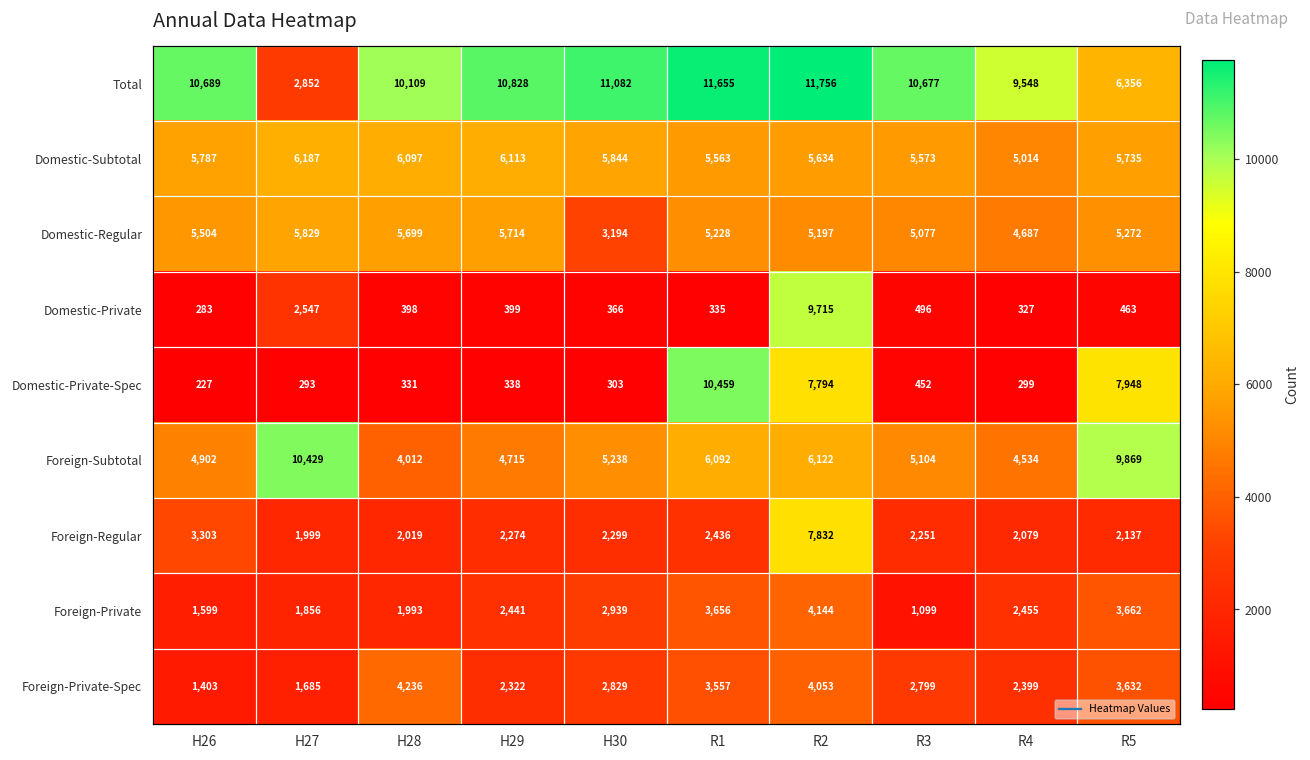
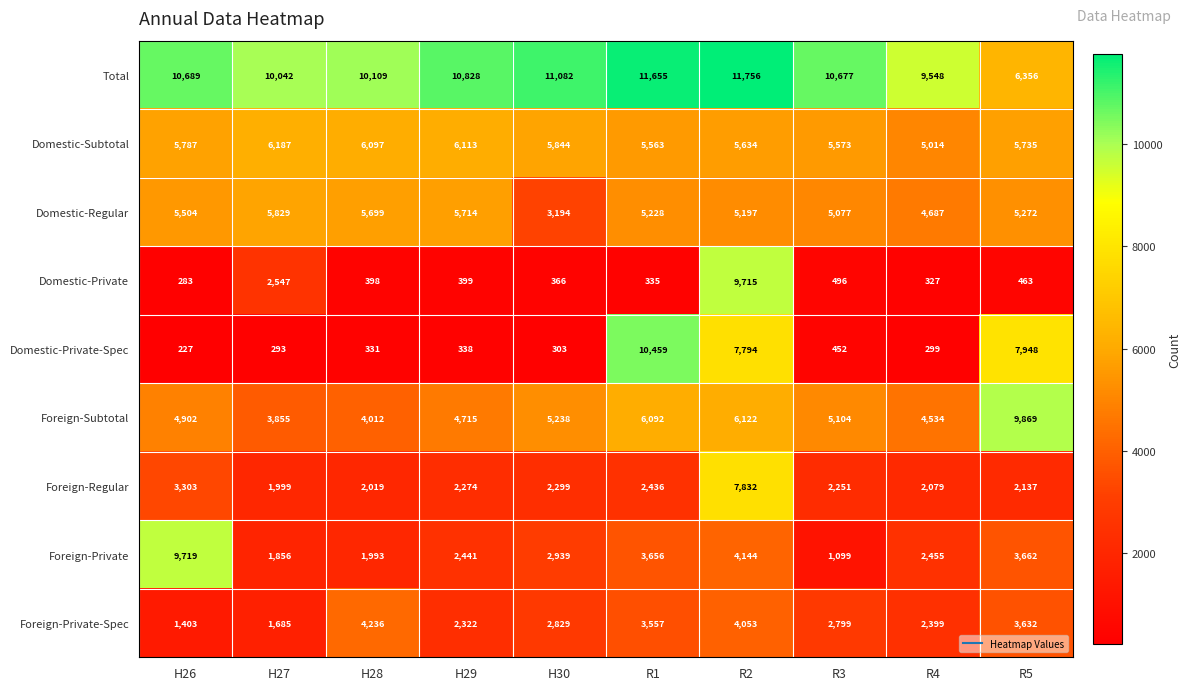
  {
    "Total": {
      "H26": "10,689",
-     "H27": "2,852",
+     "H27": "10,042",
      "H28": "10,109",
      "H29": "10,828",
      "H30": "11,082",
      "R1": "11,655",
      "R2": "11,756",
      "R3": "10,677",
      "R4": "9,548",
      "R5": "6,356"
    },
    "Domestic-Subtotal": {
      "H26": "5,787",
      "H27": "6,187",
      "H28": "6,097",
      "H29": "6,113",
      "H30": "5,844",
      "R1": "5,563",
      "R2": "5,634",
      "R3": "5,573",
      "R4": "5,014",
      "R5": "5,735"
    },
    "Domestic-Regular": {
      "H26": "5,504",
      "H27": "5,829",
      "H28": "5,699",
      "H29": "5,714",
      "H30": "3,194",
      "R1": "5,228",
      "R2": "5,197",
      "R3": "5,077",
      "R4": "4,687",
      "R5": "5,272"
    },
    "Domestic-Private": {
      "H26": "283",
      "H27": "2,547",
      "H28": "398",
      "H29": "399",
      "H30": "366",
      "R1": "335",
      "R2": "9,715",
      "R3": "496",
      "R4": "327",
      "R5": "463"
    },
    "Domestic-Private-Spec": {
      "H26": "227",
      "H27": "293",
      "H28": "331",
      "H29": "338",
      "H30": "303",
      "R1": "10,459",
      "R2": "7,794",
      "R3": "452",
      "R4": "299",
      "R5": "7,948"
    },
    "Foreign-Subtotal": {
      "H26": "4,902",
-     "H27": "10,429",
+     "H27": "3,855",
      "H28": "4,012",
      "H29": "4,715",
      "H30": "5,238",
      "R1": "6,092",
      "R2": "6,122",
      "R3": "5,104",
      "R4": "4,534",
      "R5": "9,869"
    },
    "Foreign-Regular": {
      "H26": "3,303",
      "H27": "1,999",
      "H28": "2,019",
      "H29": "2,274",
      "H30": "2,299",
      "R1": "2,436",
      "R2": "7,832",
      "R3": "2,251",
      "R4": "2,079",
      "R5": "2,137"
    },
    "Foreign-Private": {
-     "H26": "1,599",
+     "H26": "9,719",
      "H27": "1,856",
      "H28": "1,993",
      "H29": "2,441",
      "H30": "2,939",
      "R1": "3,656",
      "R2": "4,144",
      "R3": "1,099",
      "R4": "2,455",
      "R5": "3,662"
    },
    "Foreign-Private-Spec": {
      "H26": "1,403",
      "H27": "1,685",
      "H28": "4,236",
      "H29": "2,322",
      "H30": "2,829",
      "R1": "3,557",
      "R2": "4,053",
      "R3": "2,799",
      "R4": "2,399",
      "R5": "3,632"
    }
  }
